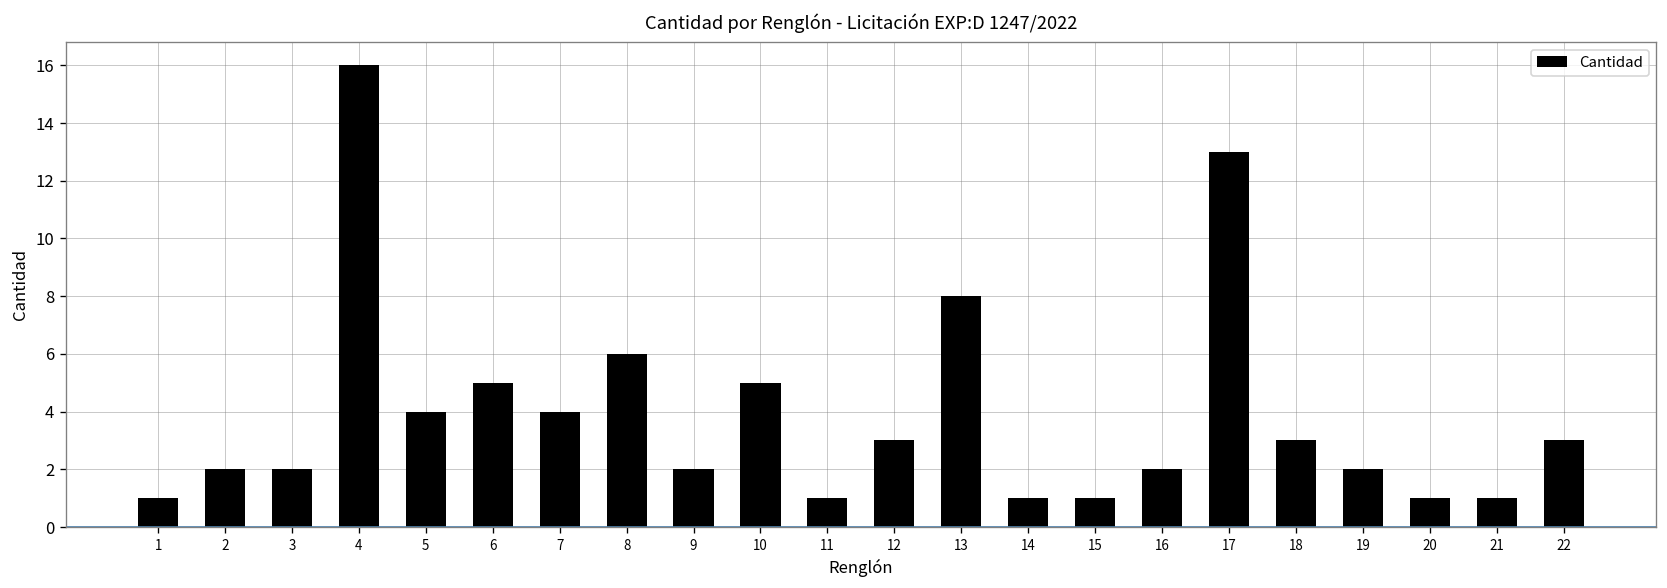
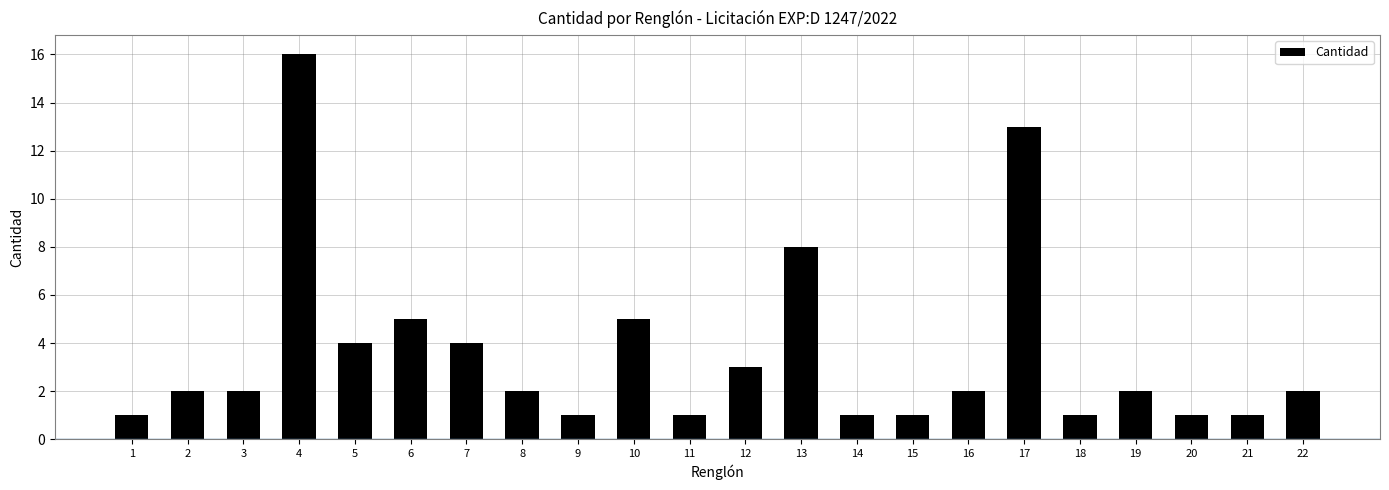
  {
    "1": 1,
    "2": 2,
    "3": 2,
    "4": 16,
    "5": 4,
    "6": 5,
    "7": 4,
-   "8": 6,
-   "9": 2,
+   "8": 2,
+   "9": 1,
    "10": 5,
    "11": 1,
    "12": 3,
    "13": 8,
    "14": 1,
    "15": 1,
    "16": 2,
    "17": 13,
-   "18": 3,
+   "18": 1,
    "19": 2,
    "20": 1,
    "21": 1,
-   "22": 3
+   "22": 2
  }
